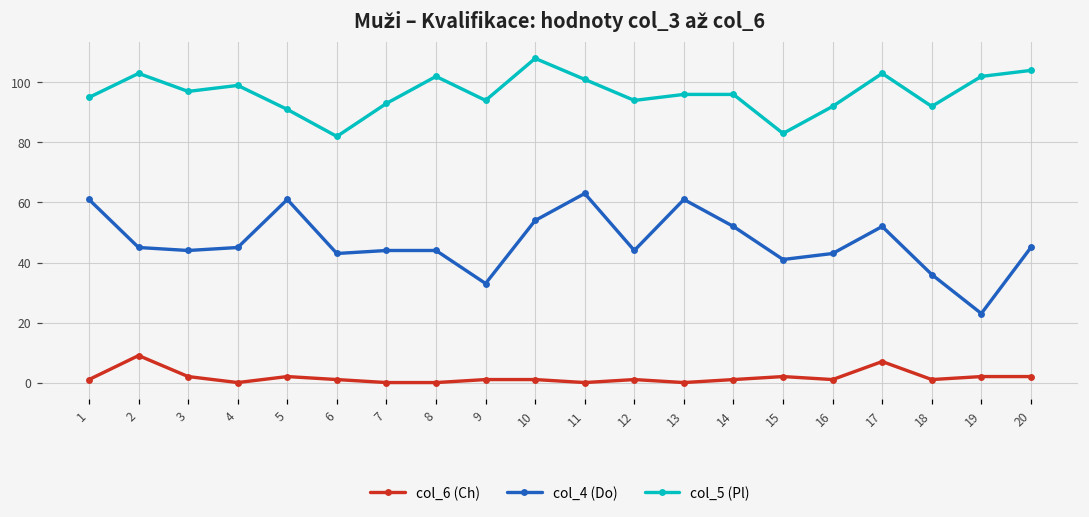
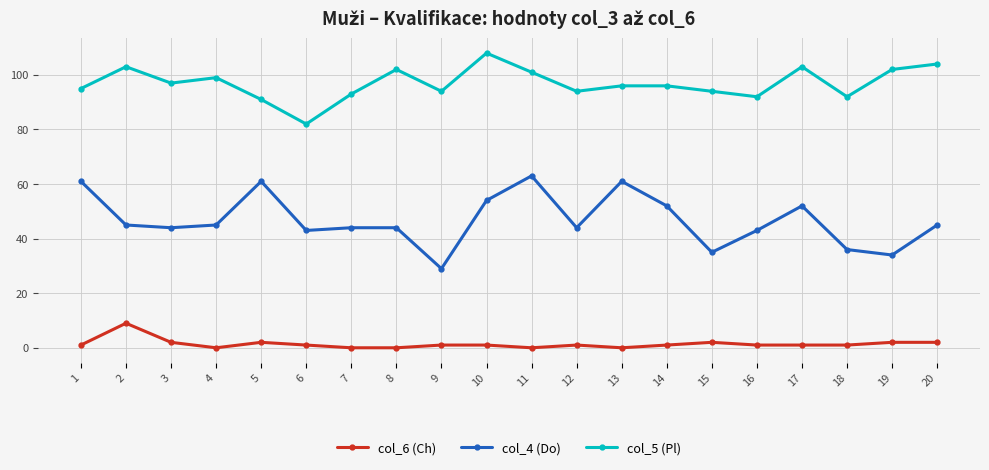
  {
    "col_6 (Ch)": {
      "1": 1,
      "2": 9,
      "3": 2,
      "4": 0,
      "5": 2,
      "6": 1,
      "7": 0,
      "8": 0,
      "9": 1,
      "10": 1,
      "11": 0,
      "12": 1,
      "13": 0,
      "14": 1,
      "15": 2,
      "16": 1,
-     "17": 7,
+     "17": 1,
      "18": 1,
      "19": 2,
      "20": 2
    },
    "col_4 (Do)": {
      "1": 61,
      "2": 45,
      "3": 44,
      "4": 45,
      "5": 61,
      "6": 43,
      "7": 44,
      "8": 44,
-     "9": 33,
+     "9": 29,
      "10": 54,
      "11": 63,
      "12": 44,
      "13": 61,
      "14": 52,
-     "15": 41,
+     "15": 35,
      "16": 43,
      "17": 52,
      "18": 36,
-     "19": 23,
+     "19": 34,
      "20": 45
    },
    "col_5 (Pl)": {
      "1": 95,
      "2": 103,
      "3": 97,
      "4": 99,
      "5": 91,
      "6": 82,
      "7": 93,
      "8": 102,
      "9": 94,
      "10": 108,
      "11": 101,
      "12": 94,
      "13": 96,
      "14": 96,
-     "15": 83,
+     "15": 94,
      "16": 92,
      "17": 103,
      "18": 92,
      "19": 102,
      "20": 104
    }
  }
